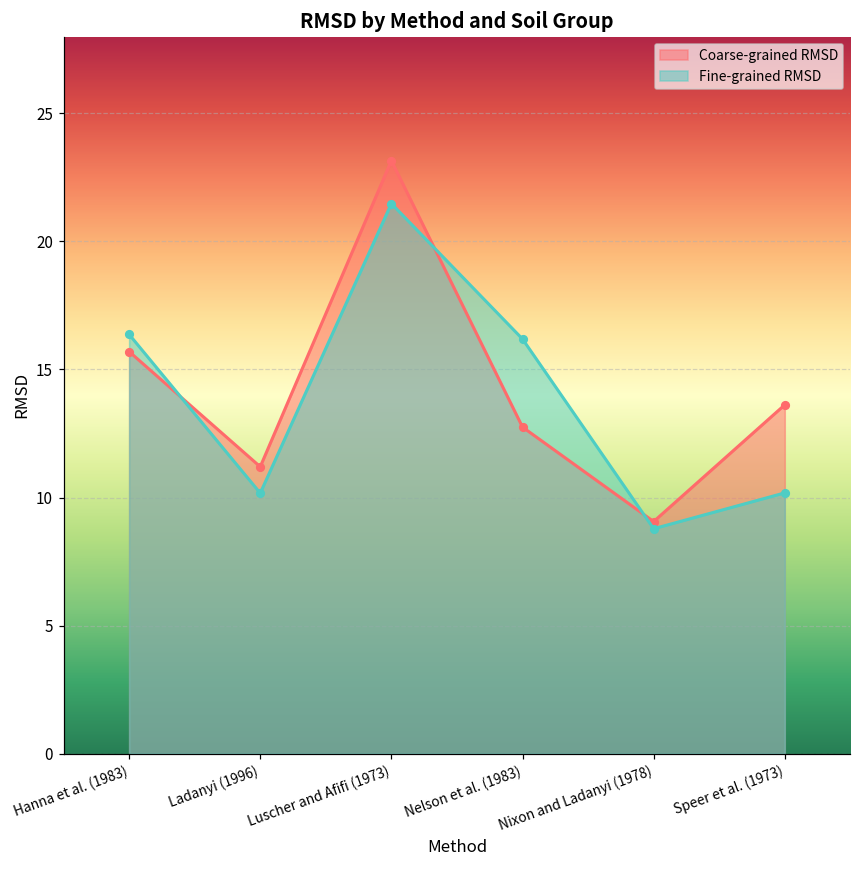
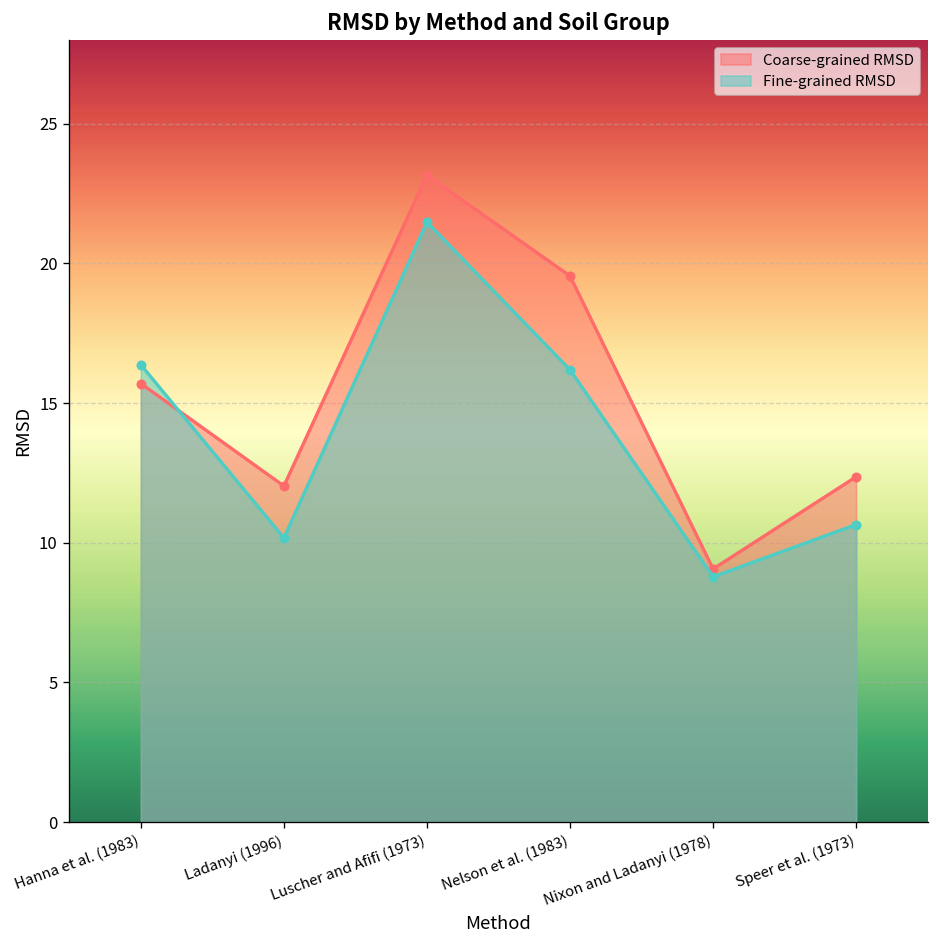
  {
    "Coarse-grained RMSD": {
      "Hanna et al. (1983)": 15.7,
-     "Ladanyi (1996)": 11.2,
+     "Ladanyi (1996)": 12.0,
      "Luscher and Afifi (1973)": 23.2,
-     "Nelson et al. (1983)": 12.8,
+     "Nelson et al. (1983)": 19.6,
      "Nixon and Ladanyi (1978)": 9.1,
-     "Speer et al. (1973)": 13.6
+     "Speer et al. (1973)": 12.4
    },
    "Fine-grained RMSD": {
      "Hanna et al. (1983)": 16.4,
      "Ladanyi (1996)": 10.2,
      "Luscher and Afifi (1973)": 21.5,
      "Nelson et al. (1983)": 16.2,
      "Nixon and Ladanyi (1978)": 8.8,
-     "Speer et al. (1973)": 10.2
+     "Speer et al. (1973)": 10.7
    }
  }
